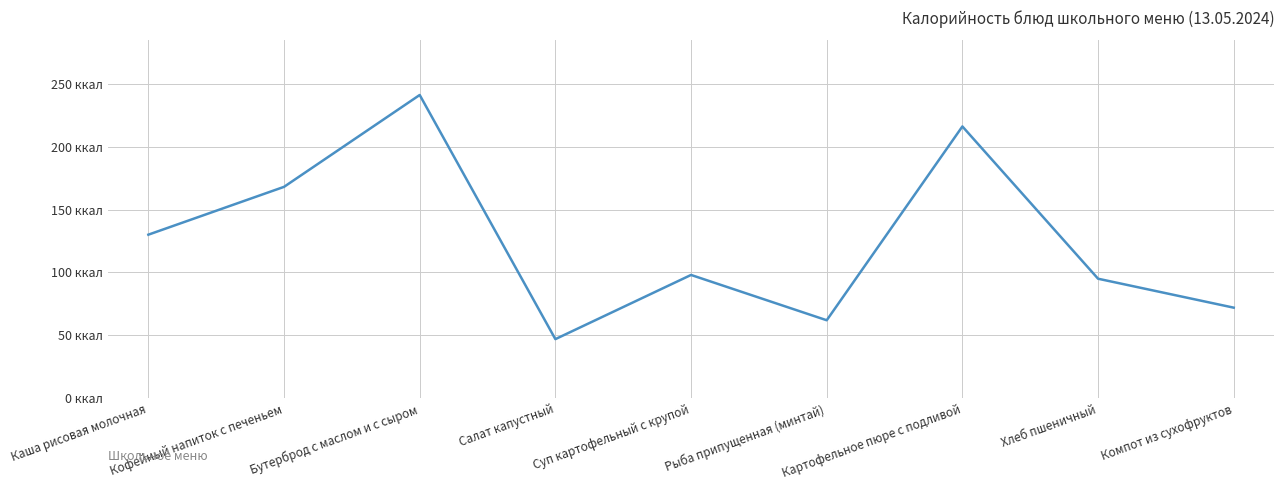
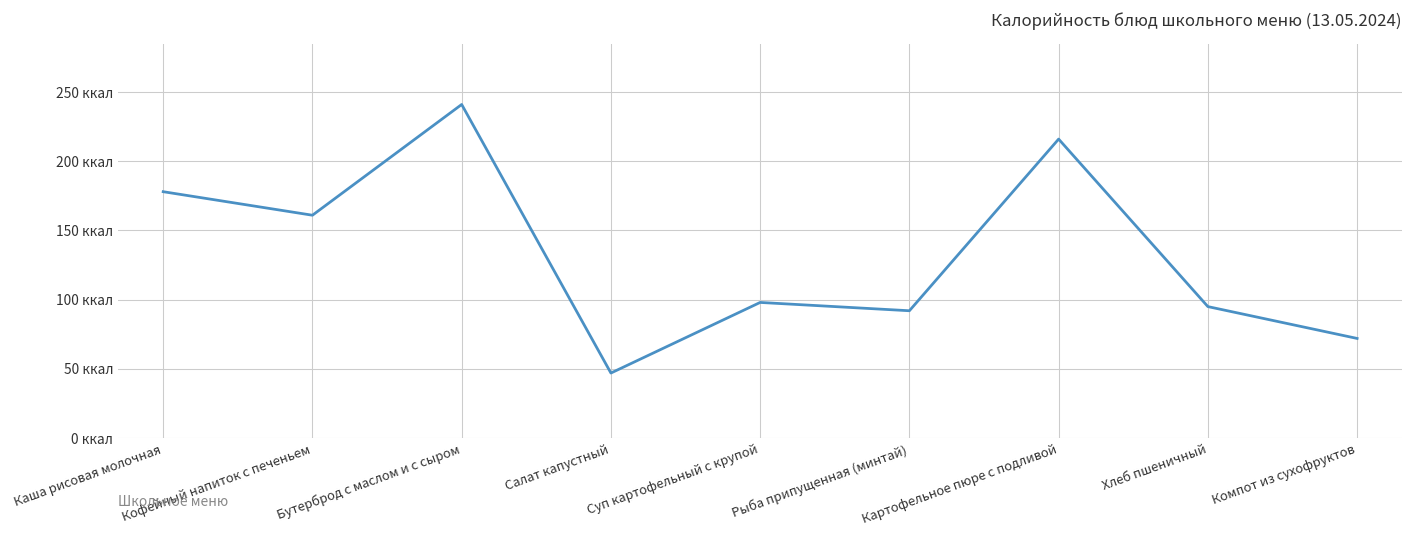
  {
-   "Каша рисовая молочная": "130 ккал",
-   "Кофейный напиток с печеньем": "168 ккал",
+   "Каша рисовая молочная": "178 ккал",
+   "Кофейный напиток с печеньем": "161 ккал",
    "Бутерброд с маслом и с сыром": "241 ккал",
    "Салат капустный": "47 ккал",
    "Суп картофельный с крупой": "98 ккал",
-   "Рыба припущенная (минтай)": "62 ккал",
+   "Рыба припущенная (минтай)": "92 ккал",
    "Картофельное пюре с подливой": "216 ккал",
    "Хлеб пшеничный": "95 ккал",
    "Компот из сухофруктов": "72 ккал"
  }
